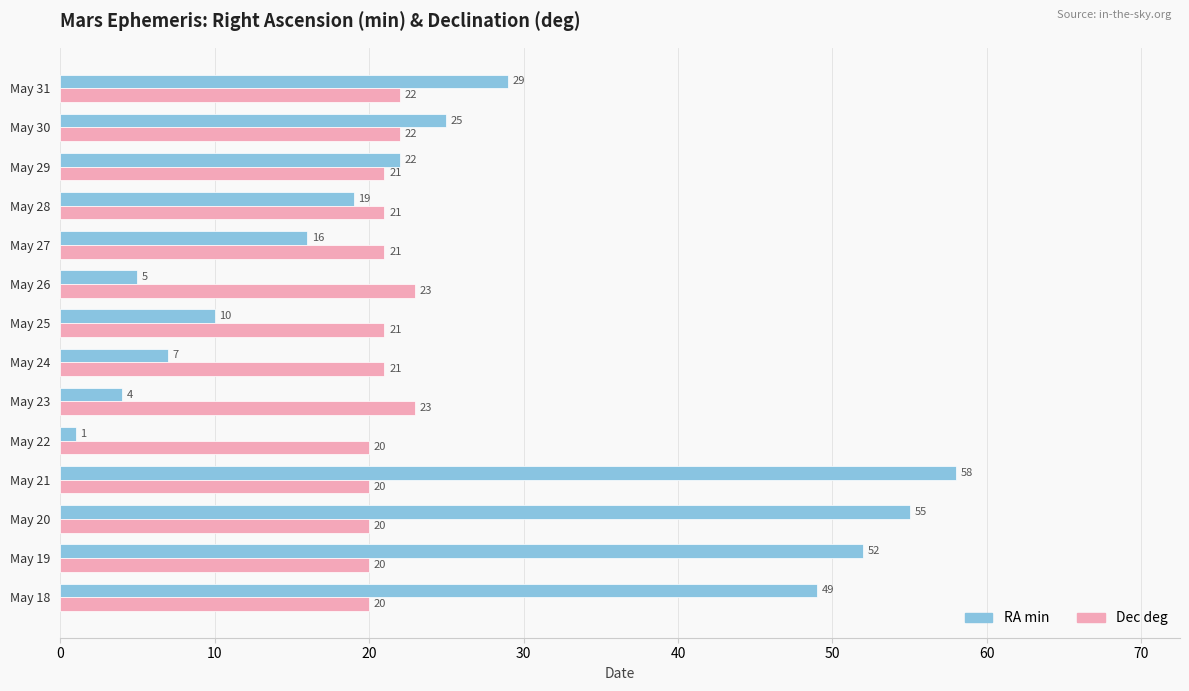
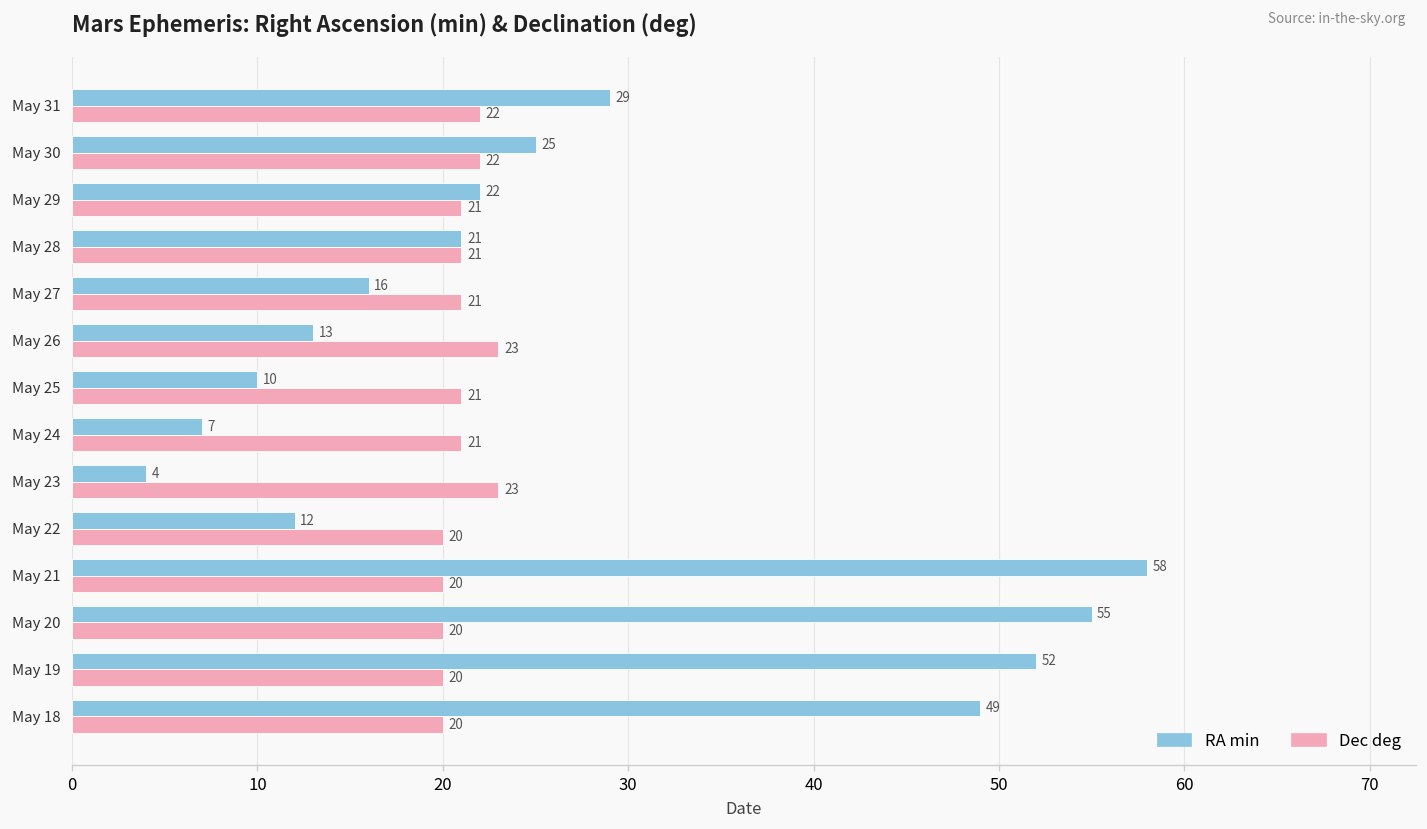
  {
    "RA min": {
      "May 31": 29,
      "May 30": 25,
      "May 29": 22,
-     "May 28": 19,
+     "May 28": 21,
      "May 27": 16,
-     "May 26": 5,
+     "May 26": 13,
      "May 25": 10,
      "May 24": 7,
      "May 23": 4,
-     "May 22": 1,
+     "May 22": 12,
      "May 21": 58,
      "May 20": 55,
      "May 19": 52,
      "May 18": 49
    },
    "Dec deg": {
      "May 31": 22,
      "May 30": 22,
      "May 29": 21,
      "May 28": 21,
      "May 27": 21,
      "May 26": 23,
      "May 25": 21,
      "May 24": 21,
      "May 23": 23,
      "May 22": 20,
      "May 21": 20,
      "May 20": 20,
      "May 19": 20,
      "May 18": 20
    }
  }
